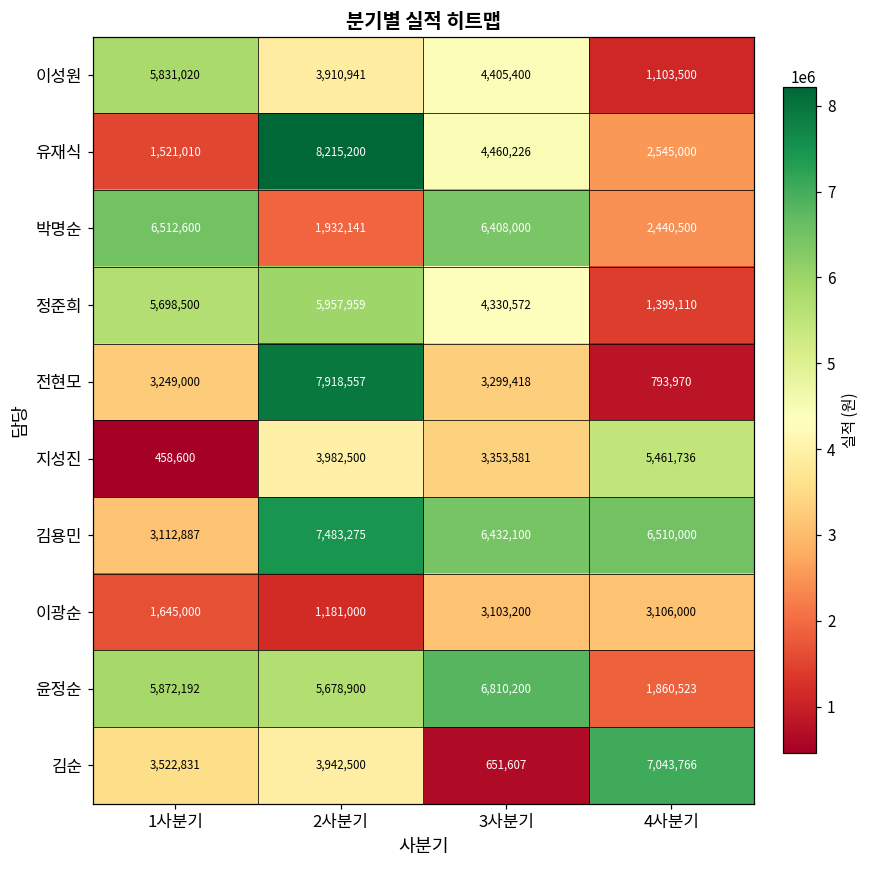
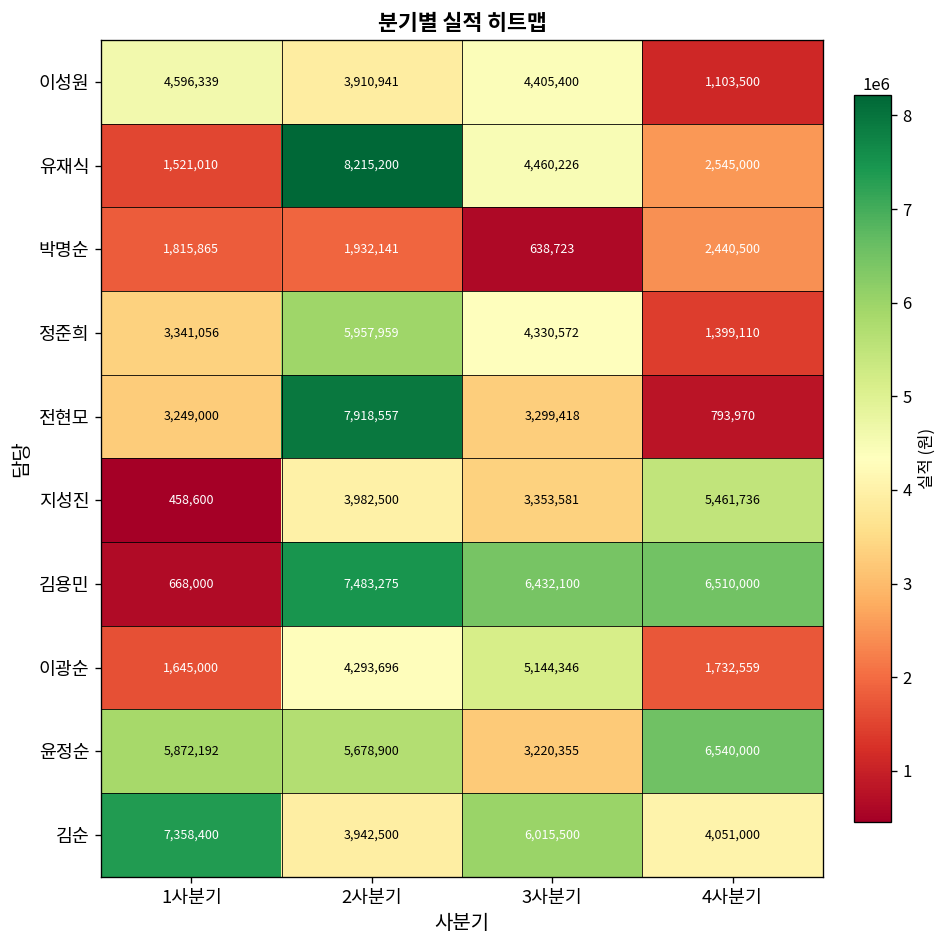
  {
    "이성원": {
-     "1사분기": "5,831,020",
+     "1사분기": "4,596,339",
      "2사분기": "3,910,941",
      "3사분기": "4,405,400",
      "4사분기": "1,103,500"
    },
    "유재식": {
      "1사분기": "1,521,010",
      "2사분기": "8,215,200",
      "3사분기": "4,460,226",
      "4사분기": "2,545,000"
    },
    "박명순": {
-     "1사분기": "6,512,600",
+     "1사분기": "1,815,865",
      "2사분기": "1,932,141",
-     "3사분기": "6,408,000",
+     "3사분기": "638,723",
      "4사분기": "2,440,500"
    },
    "정준희": {
-     "1사분기": "5,698,500",
+     "1사분기": "3,341,056",
      "2사분기": "5,957,959",
      "3사분기": "4,330,572",
      "4사분기": "1,399,110"
    },
    "전현모": {
      "1사분기": "3,249,000",
      "2사분기": "7,918,557",
      "3사분기": "3,299,418",
      "4사분기": "793,970"
    },
    "지성진": {
      "1사분기": "458,600",
      "2사분기": "3,982,500",
      "3사분기": "3,353,581",
      "4사분기": "5,461,736"
    },
    "김용민": {
-     "1사분기": "3,112,887",
+     "1사분기": "668,000",
      "2사분기": "7,483,275",
      "3사분기": "6,432,100",
      "4사분기": "6,510,000"
    },
    "이광순": {
      "1사분기": "1,645,000",
-     "2사분기": "1,181,000",
-     "3사분기": "3,103,200",
-     "4사분기": "3,106,000"
+     "2사분기": "4,293,696",
+     "3사분기": "5,144,346",
+     "4사분기": "1,732,559"
    },
    "윤정순": {
      "1사분기": "5,872,192",
      "2사분기": "5,678,900",
-     "3사분기": "6,810,200",
-     "4사분기": "1,860,523"
+     "3사분기": "3,220,355",
+     "4사분기": "6,540,000"
    },
    "김순": {
-     "1사분기": "3,522,831",
+     "1사분기": "7,358,400",
      "2사분기": "3,942,500",
-     "3사분기": "651,607",
-     "4사분기": "7,043,766"
+     "3사분기": "6,015,500",
+     "4사분기": "4,051,000"
    }
  }
